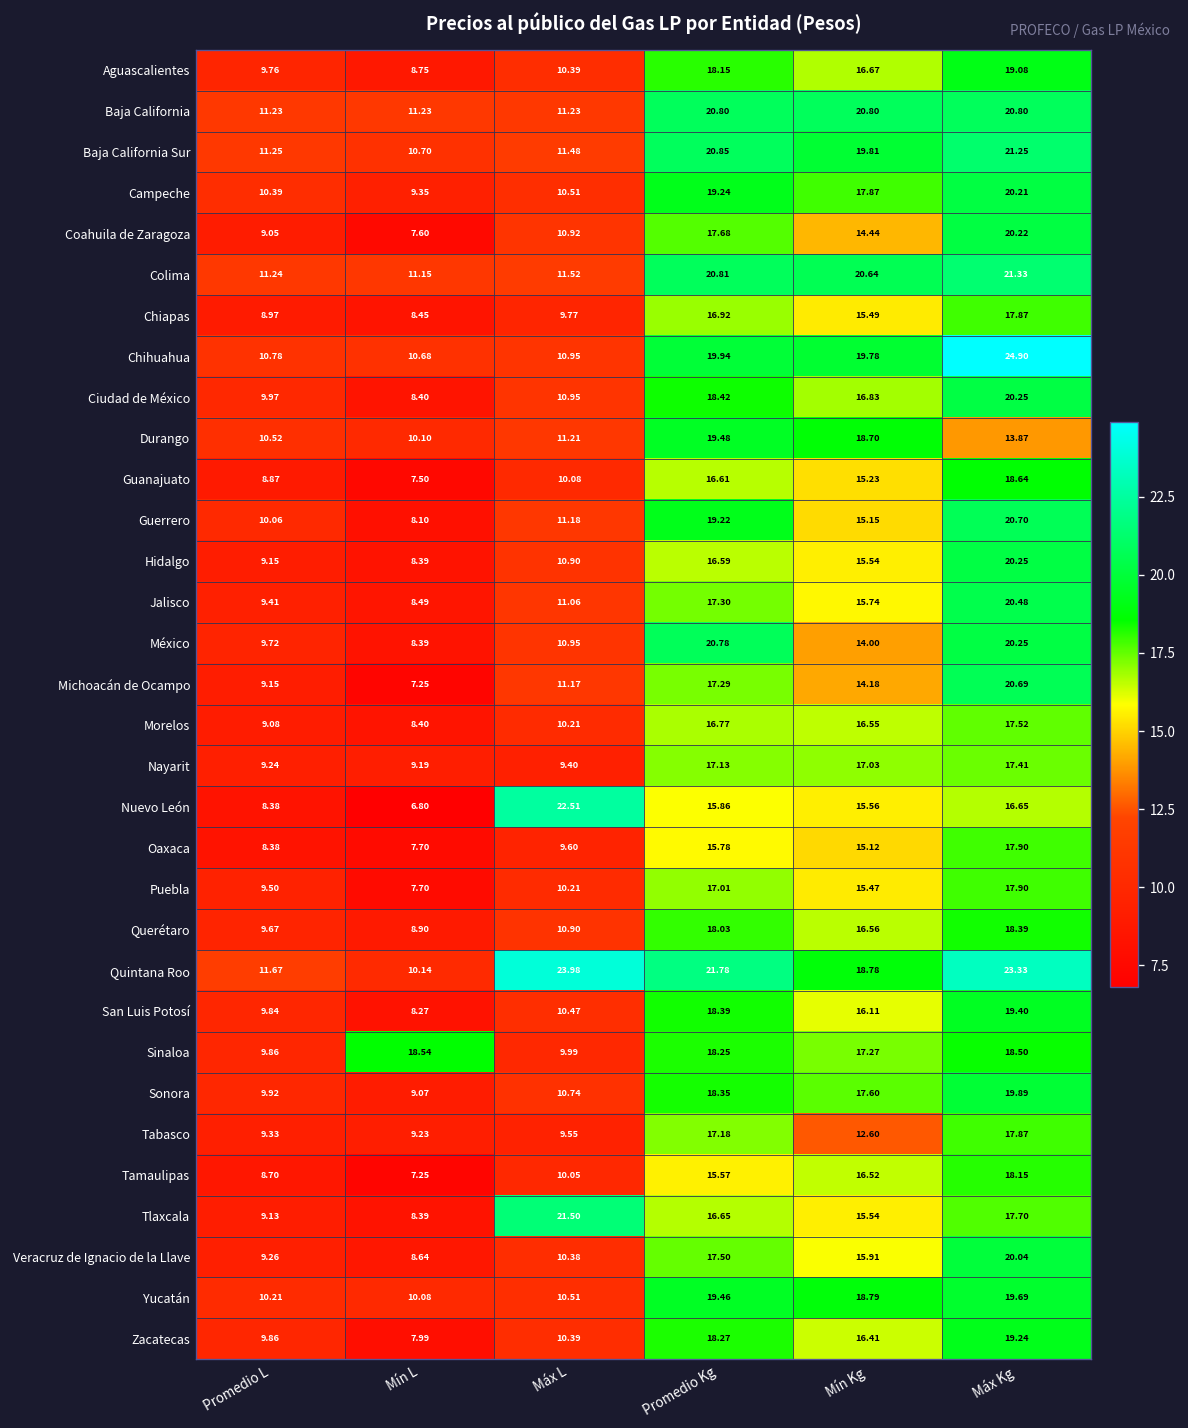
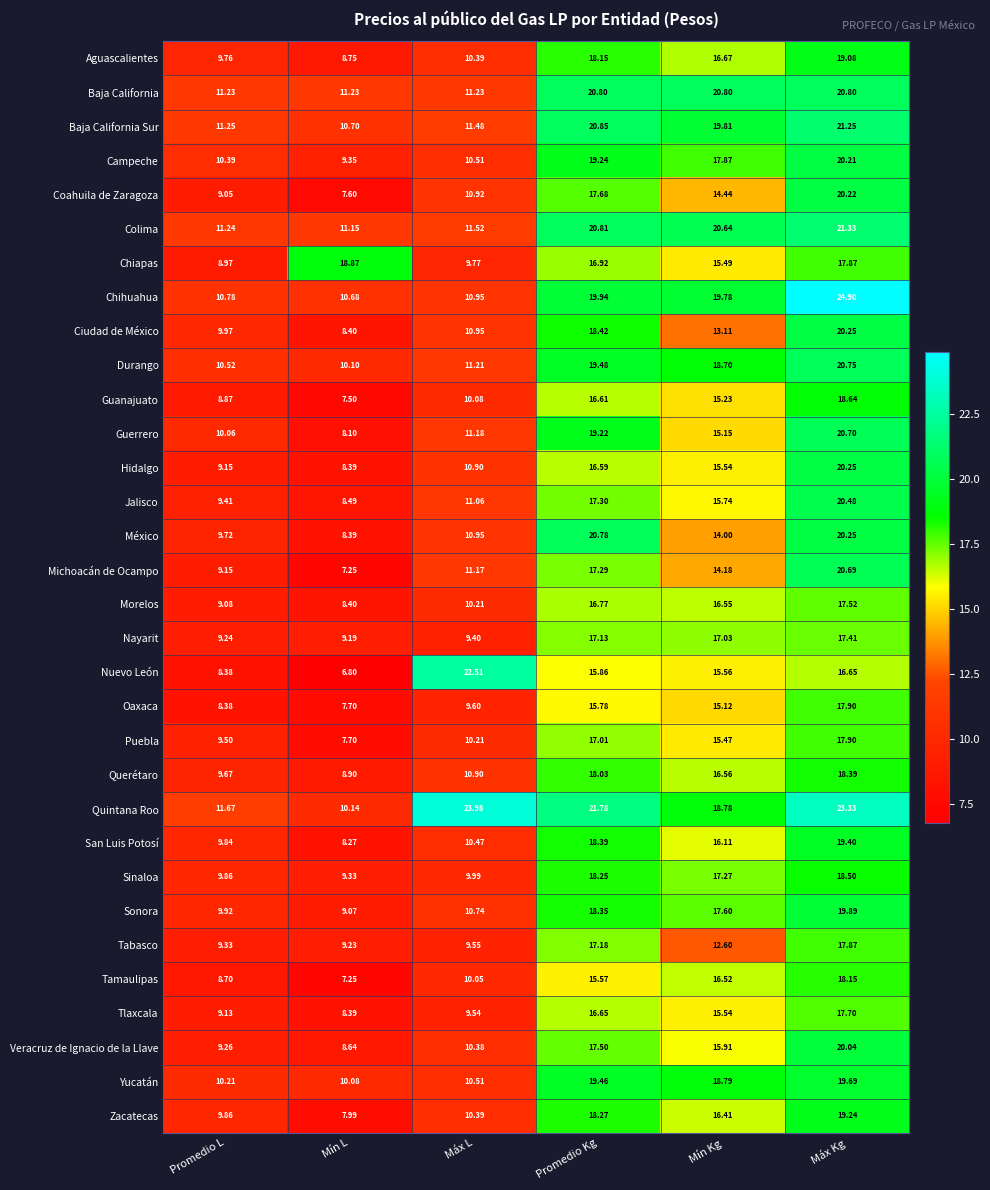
  {
    "Aguascalientes": {
      "Promedio L": 9.76,
      "Mín L": 8.75,
      "Máx L": 10.39,
      "Promedio Kg": 18.15,
      "Mín Kg": 16.67,
      "Máx Kg": 19.08
    },
    "Baja California": {
      "Promedio L": 11.23,
      "Mín L": 11.23,
      "Máx L": 11.23,
      "Promedio Kg": 20.80,
      "Mín Kg": 20.80,
      "Máx Kg": 20.80
    },
    "Baja California Sur": {
      "Promedio L": 11.25,
      "Mín L": 10.70,
      "Máx L": 11.48,
      "Promedio Kg": 20.85,
      "Mín Kg": 19.81,
      "Máx Kg": 21.25
    },
    "Campeche": {
      "Promedio L": 10.39,
      "Mín L": 9.35,
      "Máx L": 10.51,
      "Promedio Kg": 19.24,
      "Mín Kg": 17.87,
      "Máx Kg": 20.21
    },
    "Coahuila de Zaragoza": {
      "Promedio L": 9.05,
      "Mín L": 7.60,
      "Máx L": 10.92,
      "Promedio Kg": 17.68,
      "Mín Kg": 14.44,
      "Máx Kg": 20.22
    },
    "Colima": {
      "Promedio L": 11.24,
      "Mín L": 11.15,
      "Máx L": 11.52,
      "Promedio Kg": 20.81,
      "Mín Kg": 20.64,
      "Máx Kg": 21.33
    },
    "Chiapas": {
      "Promedio L": 8.97,
-     "Mín L": 8.45,
+     "Mín L": 18.87,
      "Máx L": 9.77,
      "Promedio Kg": 16.92,
      "Mín Kg": 15.49,
      "Máx Kg": 17.87
    },
    "Chihuahua": {
      "Promedio L": 10.78,
      "Mín L": 10.68,
      "Máx L": 10.95,
      "Promedio Kg": 19.94,
      "Mín Kg": 19.78,
      "Máx Kg": 24.90
    },
    "Ciudad de México": {
      "Promedio L": 9.97,
      "Mín L": 8.40,
      "Máx L": 10.95,
      "Promedio Kg": 18.42,
-     "Mín Kg": 16.83,
+     "Mín Kg": 13.11,
      "Máx Kg": 20.25
    },
    "Durango": {
      "Promedio L": 10.52,
      "Mín L": 10.10,
      "Máx L": 11.21,
      "Promedio Kg": 19.48,
      "Mín Kg": 18.70,
-     "Máx Kg": 13.87
+     "Máx Kg": 20.75
    },
    "Guanajuato": {
      "Promedio L": 8.87,
      "Mín L": 7.50,
      "Máx L": 10.08,
      "Promedio Kg": 16.61,
      "Mín Kg": 15.23,
      "Máx Kg": 18.64
    },
    "Guerrero": {
      "Promedio L": 10.06,
      "Mín L": 8.10,
      "Máx L": 11.18,
      "Promedio Kg": 19.22,
      "Mín Kg": 15.15,
      "Máx Kg": 20.70
    },
    "Hidalgo": {
      "Promedio L": 9.15,
      "Mín L": 8.39,
      "Máx L": 10.90,
      "Promedio Kg": 16.59,
      "Mín Kg": 15.54,
      "Máx Kg": 20.25
    },
    "Jalisco": {
      "Promedio L": 9.41,
      "Mín L": 8.49,
      "Máx L": 11.06,
      "Promedio Kg": 17.30,
      "Mín Kg": 15.74,
      "Máx Kg": 20.48
    },
    "México": {
      "Promedio L": 9.72,
      "Mín L": 8.39,
      "Máx L": 10.95,
      "Promedio Kg": 20.78,
      "Mín Kg": 14.00,
      "Máx Kg": 20.25
    },
    "Michoacán de Ocampo": {
      "Promedio L": 9.15,
      "Mín L": 7.25,
      "Máx L": 11.17,
      "Promedio Kg": 17.29,
      "Mín Kg": 14.18,
      "Máx Kg": 20.69
    },
    "Morelos": {
      "Promedio L": 9.08,
      "Mín L": 8.40,
      "Máx L": 10.21,
      "Promedio Kg": 16.77,
      "Mín Kg": 16.55,
      "Máx Kg": 17.52
    },
    "Nayarit": {
      "Promedio L": 9.24,
      "Mín L": 9.19,
      "Máx L": 9.40,
      "Promedio Kg": 17.13,
      "Mín Kg": 17.03,
      "Máx Kg": 17.41
    },
    "Nuevo León": {
      "Promedio L": 8.38,
      "Mín L": 6.80,
      "Máx L": 22.51,
      "Promedio Kg": 15.86,
      "Mín Kg": 15.56,
      "Máx Kg": 16.65
    },
    "Oaxaca": {
      "Promedio L": 8.38,
      "Mín L": 7.70,
      "Máx L": 9.60,
      "Promedio Kg": 15.78,
      "Mín Kg": 15.12,
      "Máx Kg": 17.90
    },
    "Puebla": {
      "Promedio L": 9.50,
      "Mín L": 7.70,
      "Máx L": 10.21,
      "Promedio Kg": 17.01,
      "Mín Kg": 15.47,
      "Máx Kg": 17.90
    },
    "Querétaro": {
      "Promedio L": 9.67,
      "Mín L": 8.90,
      "Máx L": 10.90,
      "Promedio Kg": 18.03,
      "Mín Kg": 16.56,
      "Máx Kg": 18.39
    },
    "Quintana Roo": {
      "Promedio L": 11.67,
      "Mín L": 10.14,
      "Máx L": 23.98,
      "Promedio Kg": 21.78,
      "Mín Kg": 18.78,
      "Máx Kg": 23.33
    },
    "San Luis Potosí": {
      "Promedio L": 9.84,
      "Mín L": 8.27,
      "Máx L": 10.47,
      "Promedio Kg": 18.39,
      "Mín Kg": 16.11,
      "Máx Kg": 19.40
    },
    "Sinaloa": {
      "Promedio L": 9.86,
-     "Mín L": 18.54,
+     "Mín L": 9.33,
      "Máx L": 9.99,
      "Promedio Kg": 18.25,
      "Mín Kg": 17.27,
      "Máx Kg": 18.50
    },
    "Sonora": {
      "Promedio L": 9.92,
      "Mín L": 9.07,
      "Máx L": 10.74,
      "Promedio Kg": 18.35,
      "Mín Kg": 17.60,
      "Máx Kg": 19.89
    },
    "Tabasco": {
      "Promedio L": 9.33,
      "Mín L": 9.23,
      "Máx L": 9.55,
      "Promedio Kg": 17.18,
      "Mín Kg": 12.60,
      "Máx Kg": 17.87
    },
    "Tamaulipas": {
      "Promedio L": 8.70,
      "Mín L": 7.25,
      "Máx L": 10.05,
      "Promedio Kg": 15.57,
      "Mín Kg": 16.52,
      "Máx Kg": 18.15
    },
    "Tlaxcala": {
      "Promedio L": 9.13,
      "Mín L": 8.39,
-     "Máx L": 21.50,
+     "Máx L": 9.54,
      "Promedio Kg": 16.65,
      "Mín Kg": 15.54,
      "Máx Kg": 17.70
    },
    "Veracruz de Ignacio de la Llave": {
      "Promedio L": 9.26,
      "Mín L": 8.64,
      "Máx L": 10.38,
      "Promedio Kg": 17.50,
      "Mín Kg": 15.91,
      "Máx Kg": 20.04
    },
    "Yucatán": {
      "Promedio L": 10.21,
      "Mín L": 10.08,
      "Máx L": 10.51,
      "Promedio Kg": 19.46,
      "Mín Kg": 18.79,
      "Máx Kg": 19.69
    },
    "Zacatecas": {
      "Promedio L": 9.86,
      "Mín L": 7.99,
      "Máx L": 10.39,
      "Promedio Kg": 18.27,
      "Mín Kg": 16.41,
      "Máx Kg": 19.24
    }
  }
